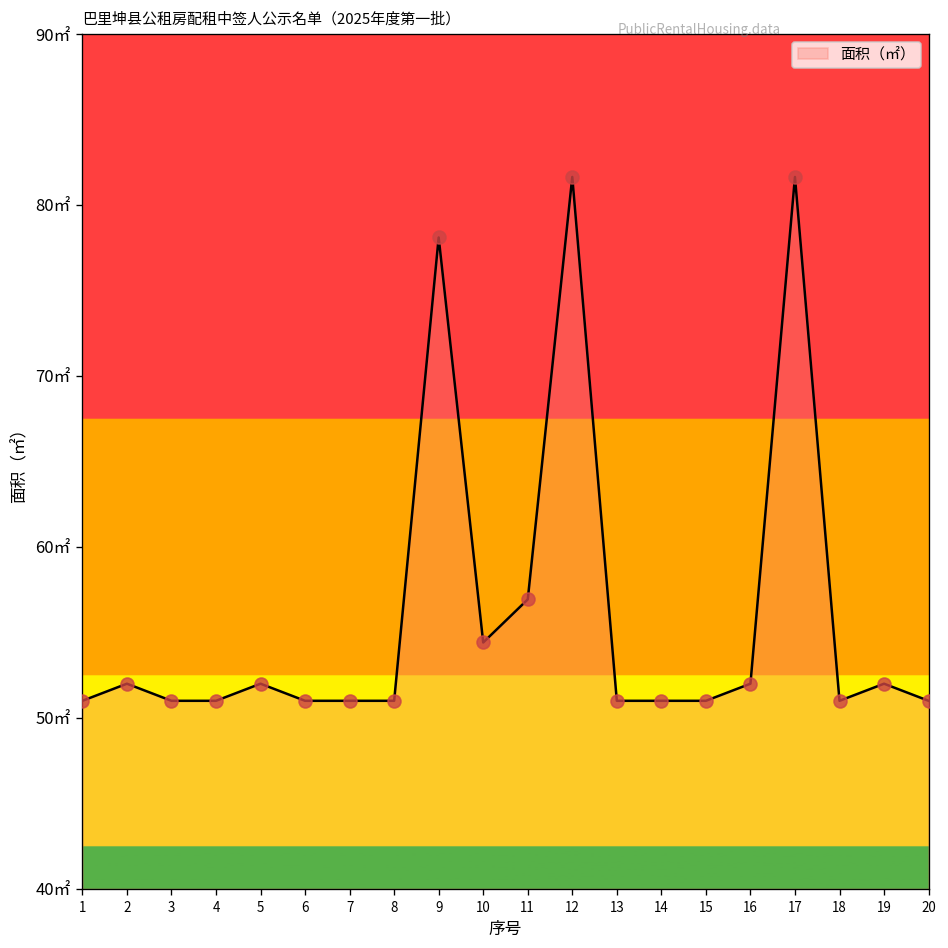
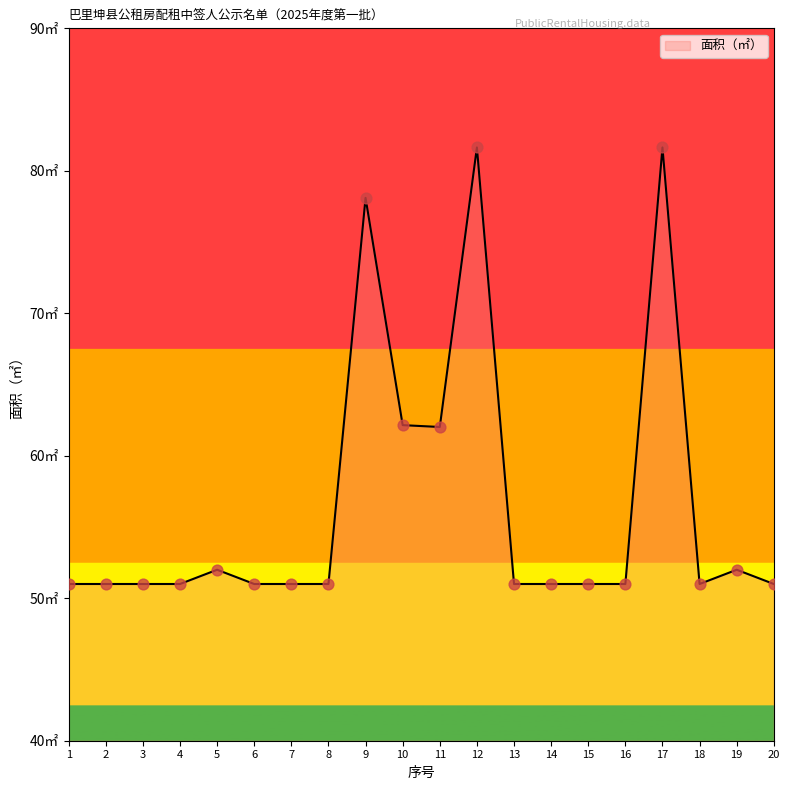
  {
    "1": "51.0㎡",
-   "2": "52㎡",
+   "2": "51㎡",
    "3": "51.0㎡",
    "4": "51.0㎡",
    "5": "52.0㎡",
    "6": "51.0㎡",
    "7": "51.0㎡",
    "8": "51.0㎡",
    "9": "78.1㎡",
-   "10": "54.4㎡",
-   "11": "56.9㎡",
+   "10": "62.2㎡",
+   "11": "62.0㎡",
    "12": "81.6㎡",
    "13": "51.0㎡",
    "14": "51.0㎡",
    "15": "51.0㎡",
-   "16": "52㎡",
+   "16": "51㎡",
    "17": "81.6㎡",
    "18": "51.0㎡",
    "19": "52.0㎡",
    "20": "51.0㎡"
  }
